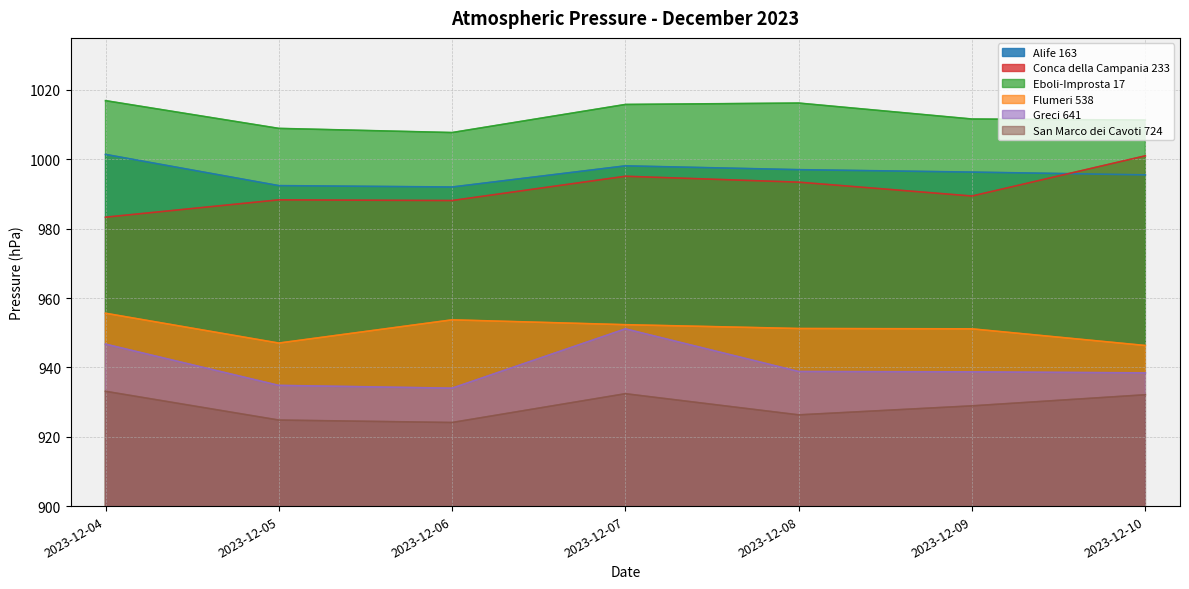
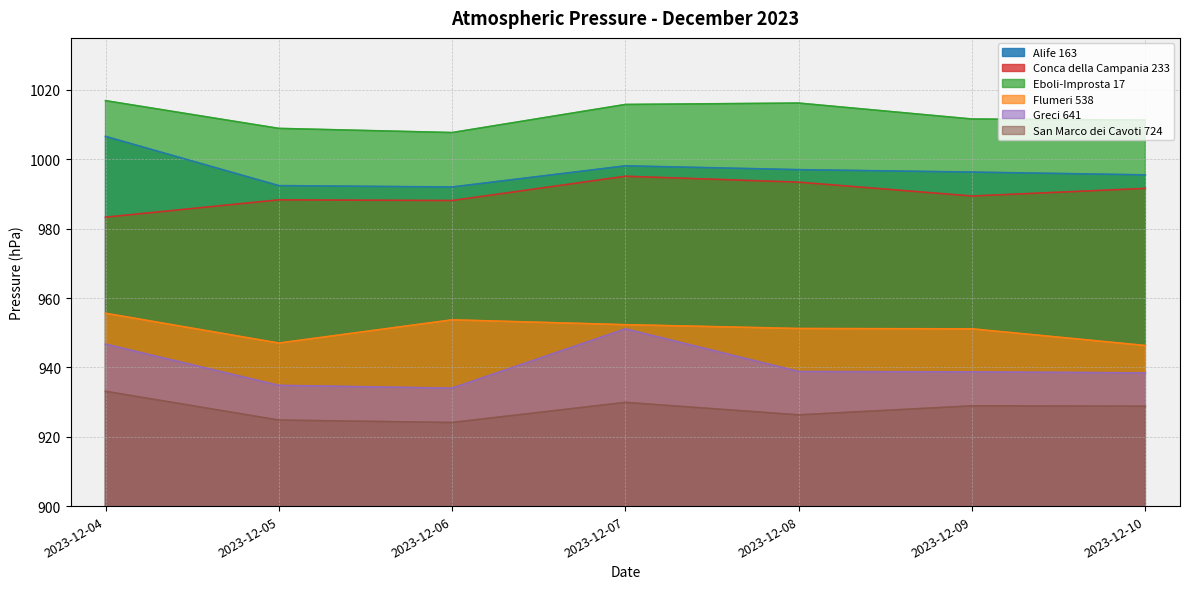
  {
    "Alife 163": {
-     "2023-12-04": 1001,
+     "2023-12-04": 1007,
      "2023-12-05": 992,
      "2023-12-06": 992,
      "2023-12-07": 998,
      "2023-12-08": 997,
      "2023-12-09": 996,
      "2023-12-10": 996
    },
    "Conca della Campania 233": {
      "2023-12-04": 983,
      "2023-12-05": 988,
      "2023-12-06": 988,
      "2023-12-07": 995,
      "2023-12-08": 993,
      "2023-12-09": 989,
-     "2023-12-10": 1001
+     "2023-12-10": 992
    },
    "Eboli-Improsta 17": {
      "2023-12-04": 1017,
      "2023-12-05": 1009,
      "2023-12-06": 1008,
      "2023-12-07": 1016,
      "2023-12-08": 1016,
      "2023-12-09": 1012
    },
    "Flumeri 538": {
      "2023-12-04": 956,
      "2023-12-05": 947,
      "2023-12-06": 954,
      "2023-12-07": 952,
      "2023-12-08": 951,
      "2023-12-09": 951,
      "2023-12-10": 946
    },
    "Greci 641": {
      "2023-12-04": 947,
      "2023-12-05": 935,
      "2023-12-06": 934,
      "2023-12-07": 951,
      "2023-12-08": 939,
      "2023-12-09": 939,
      "2023-12-10": 938
    },
    "San Marco dei Cavoti 724": {
      "2023-12-04": 933,
      "2023-12-05": 925,
      "2023-12-06": 924,
-     "2023-12-07": 932,
+     "2023-12-07": 930,
      "2023-12-08": 926,
      "2023-12-09": 929,
-     "2023-12-10": 932
+     "2023-12-10": 929
    }
  }
